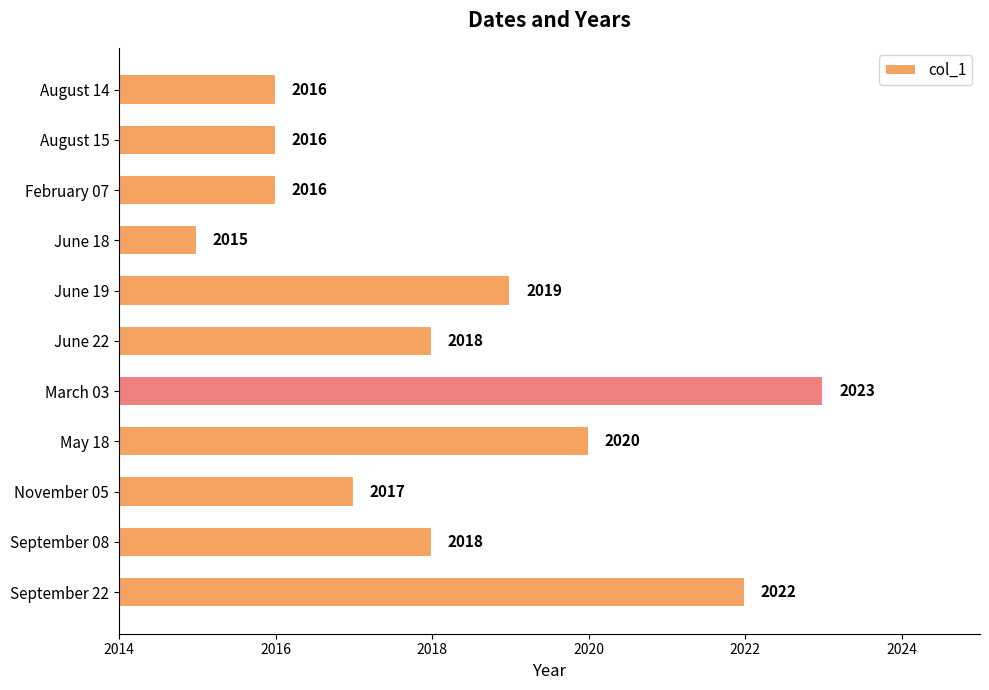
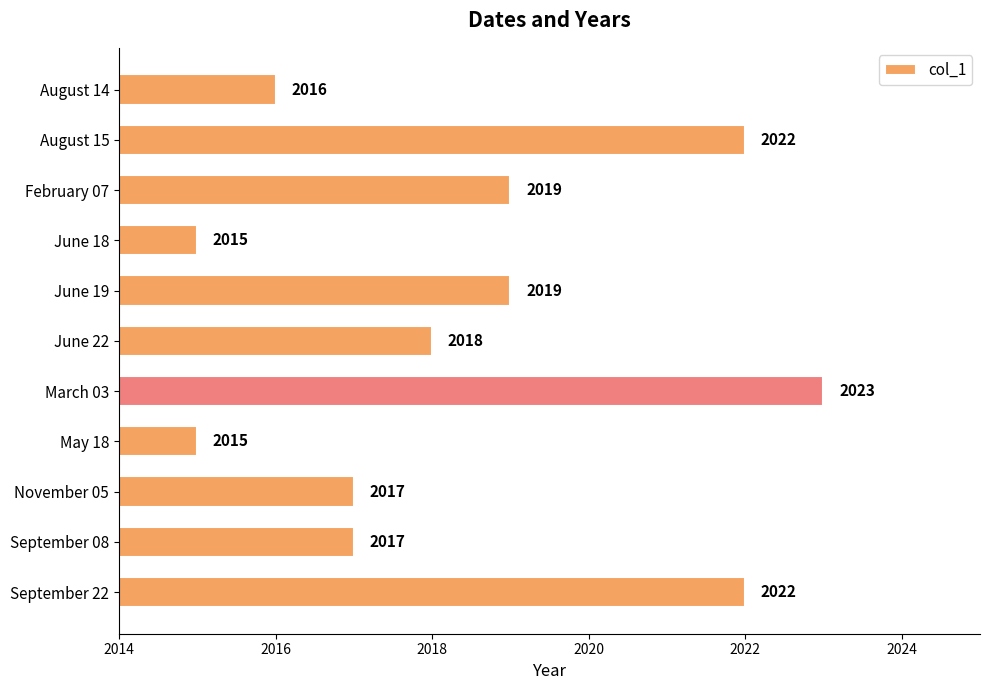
  {
    "August 14": 2016,
-   "August 15": 2016,
-   "February 07": 2016,
+   "August 15": 2022,
+   "February 07": 2019,
    "June 18": 2015,
    "June 19": 2019,
    "June 22": 2018,
    "March 03": 2023,
-   "May 18": 2020,
+   "May 18": 2015,
    "November 05": 2017,
-   "September 08": 2018,
+   "September 08": 2017,
    "September 22": 2022
  }
